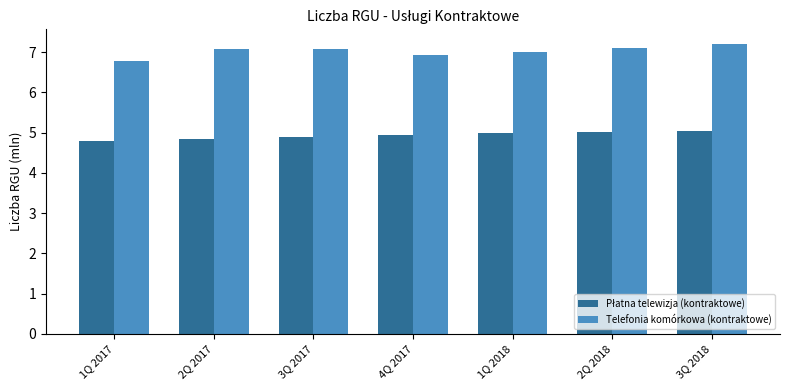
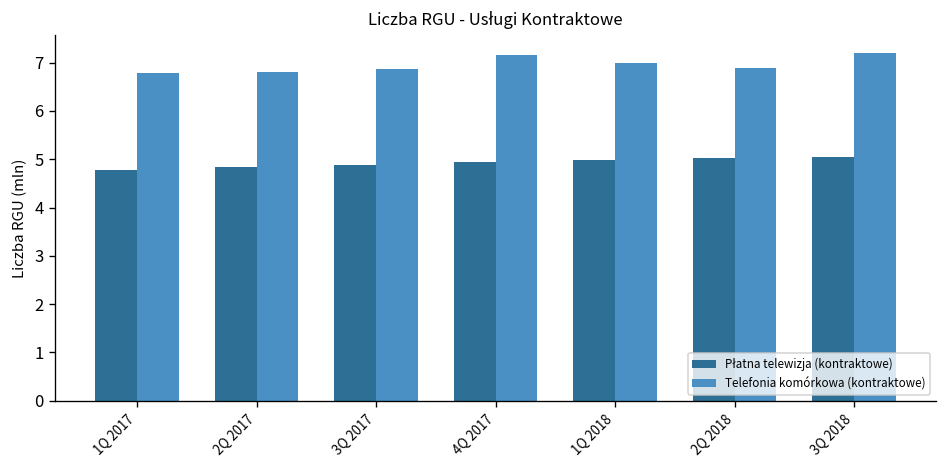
  {
    "Płatna telewizja (kontraktowe)": {
      "1Q 2017": 4.8,
      "2Q 2017": 4.8,
      "3Q 2017": 4.9,
      "4Q 2017": 4.9,
      "1Q 2018": 5.0,
      "2Q 2018": 5.0,
      "3Q 2018": 5.0
    },
    "Telefonia komórkowa (kontraktowe)": {
      "1Q 2017": 6.8,
-     "2Q 2017": 7.1,
-     "3Q 2017": 7.1,
-     "4Q 2017": 6.9,
+     "2Q 2017": 6.8,
+     "3Q 2017": 6.9,
+     "4Q 2017": 7.2,
      "1Q 2018": 7.0,
-     "2Q 2018": 7.1,
+     "2Q 2018": 6.9,
      "3Q 2018": 7.2
    }
  }
